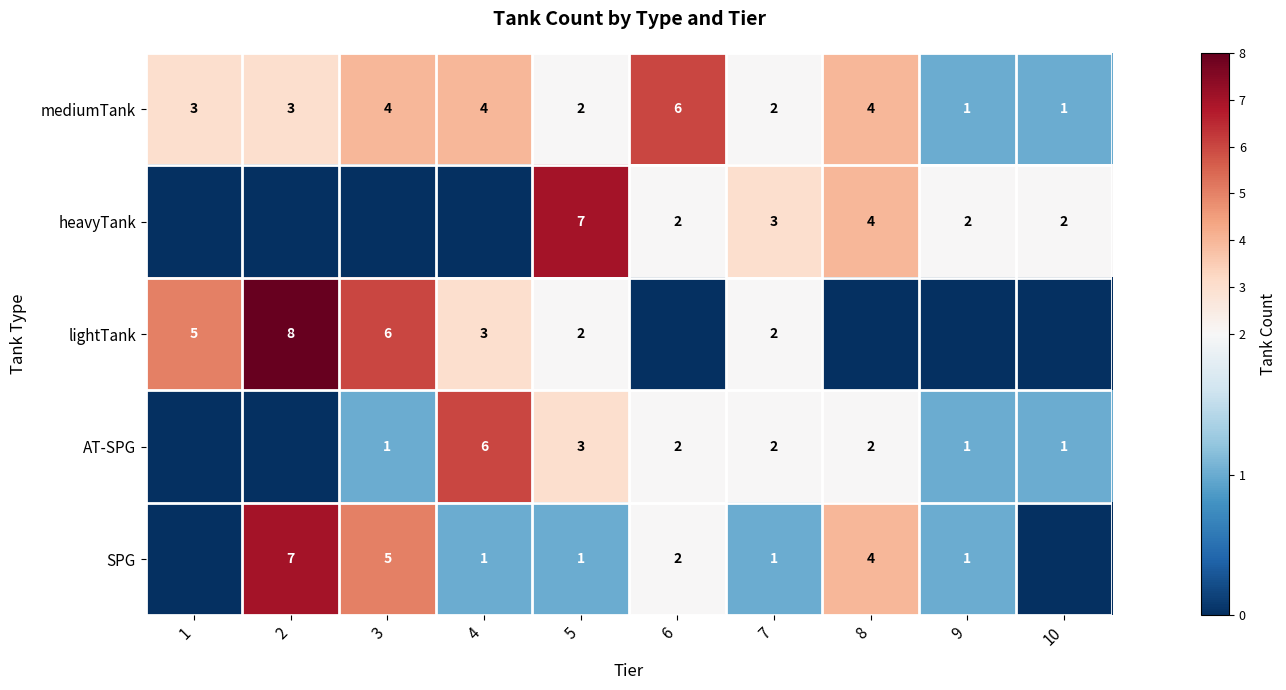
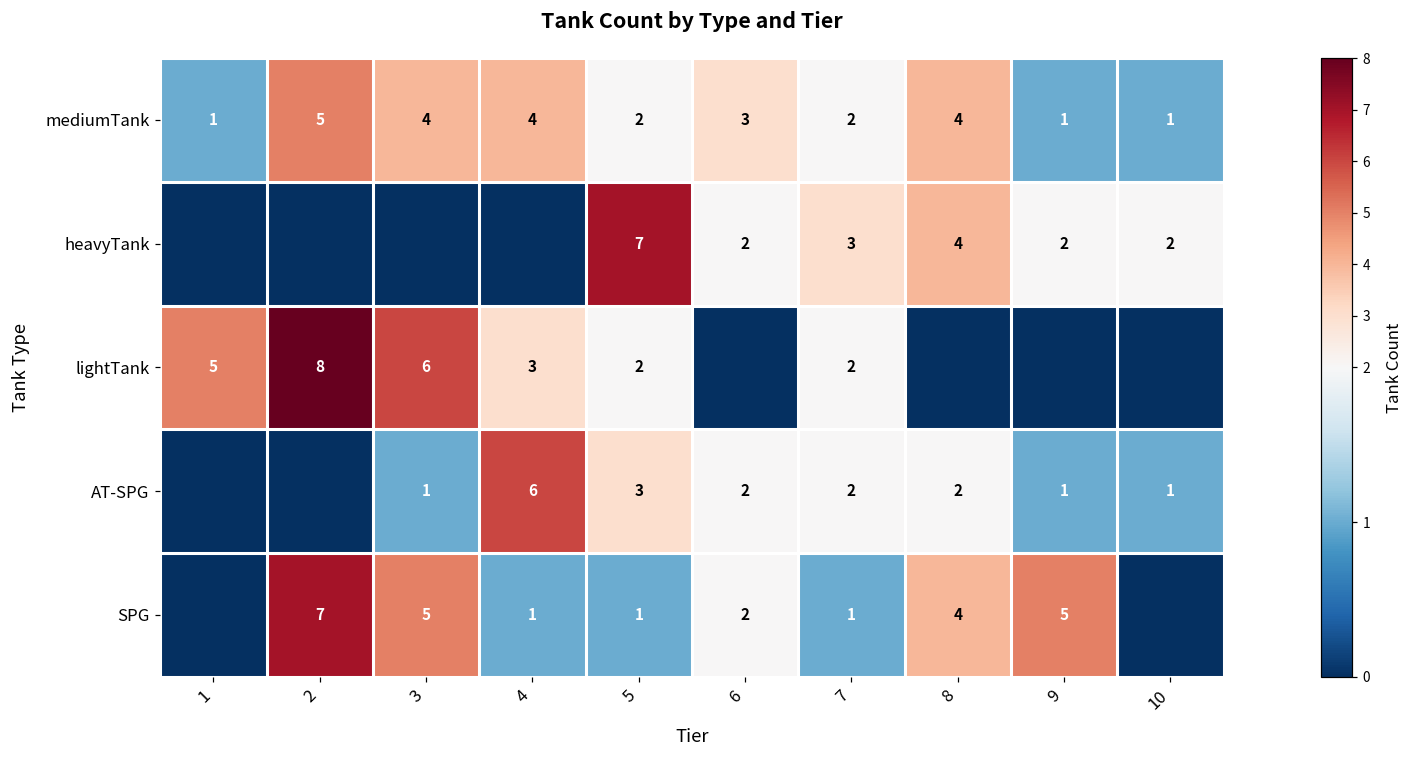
  {
    "mediumTank": {
-     "1": 3,
-     "2": 3,
+     "1": 1,
+     "2": 5,
      "3": 4,
      "4": 4,
      "5": 2,
-     "6": 6,
+     "6": 3,
      "7": 2,
      "8": 4,
      "9": 1,
      "10": 1
    },
    "heavyTank": {
      "5": 7,
      "6": 2,
      "7": 3,
      "8": 4,
      "9": 2,
      "10": 2
    },
    "lightTank": {
      "1": 5,
      "2": 8,
      "3": 6,
      "4": 3,
      "5": 2,
      "7": 2
    },
    "AT-SPG": {
      "3": 1,
      "4": 6,
      "5": 3,
      "6": 2,
      "7": 2,
      "8": 2,
      "9": 1,
      "10": 1
    },
    "SPG": {
      "2": 7,
      "3": 5,
      "4": 1,
      "5": 1,
      "6": 2,
      "7": 1,
      "8": 4,
-     "9": 1
+     "9": 5
    }
  }
